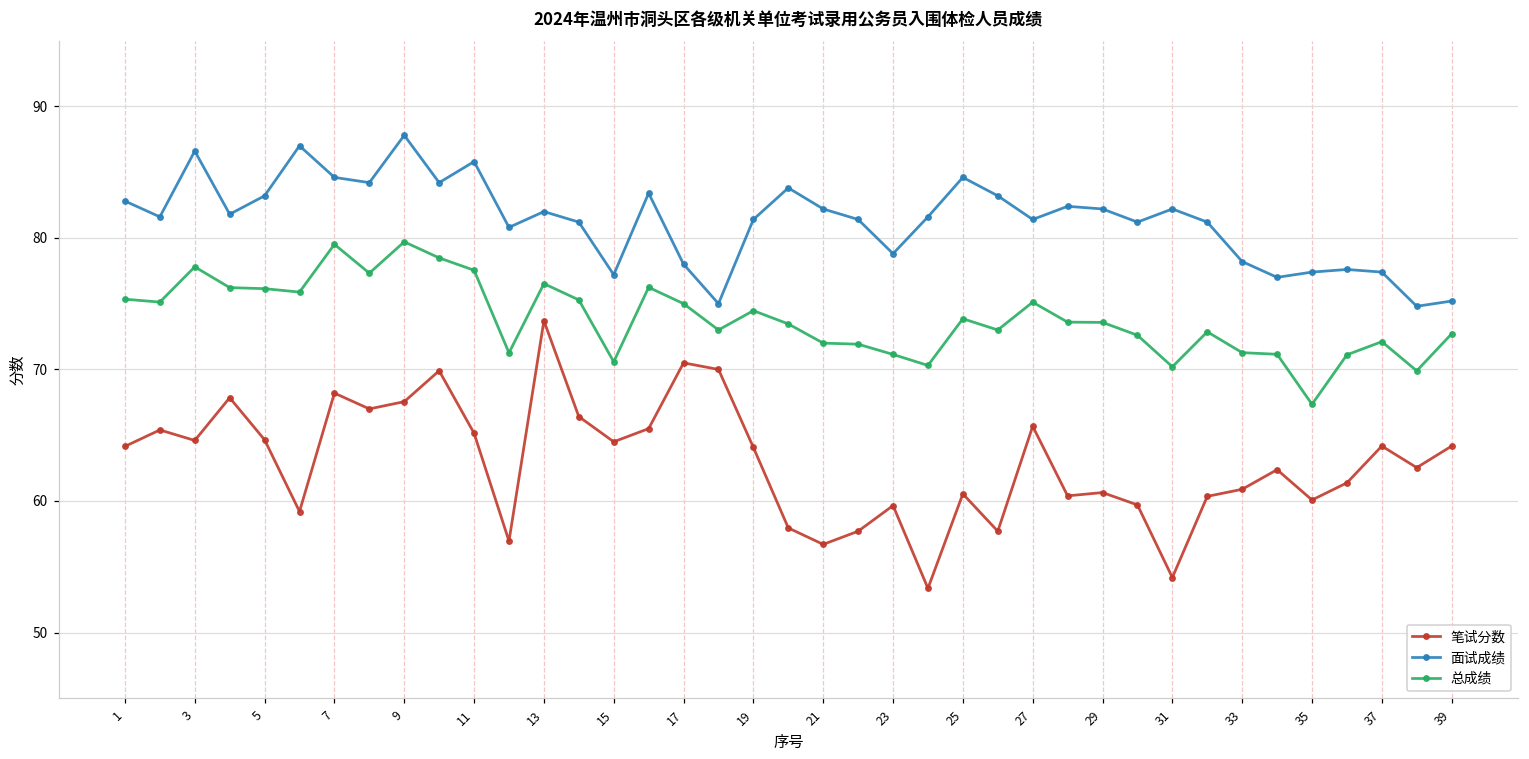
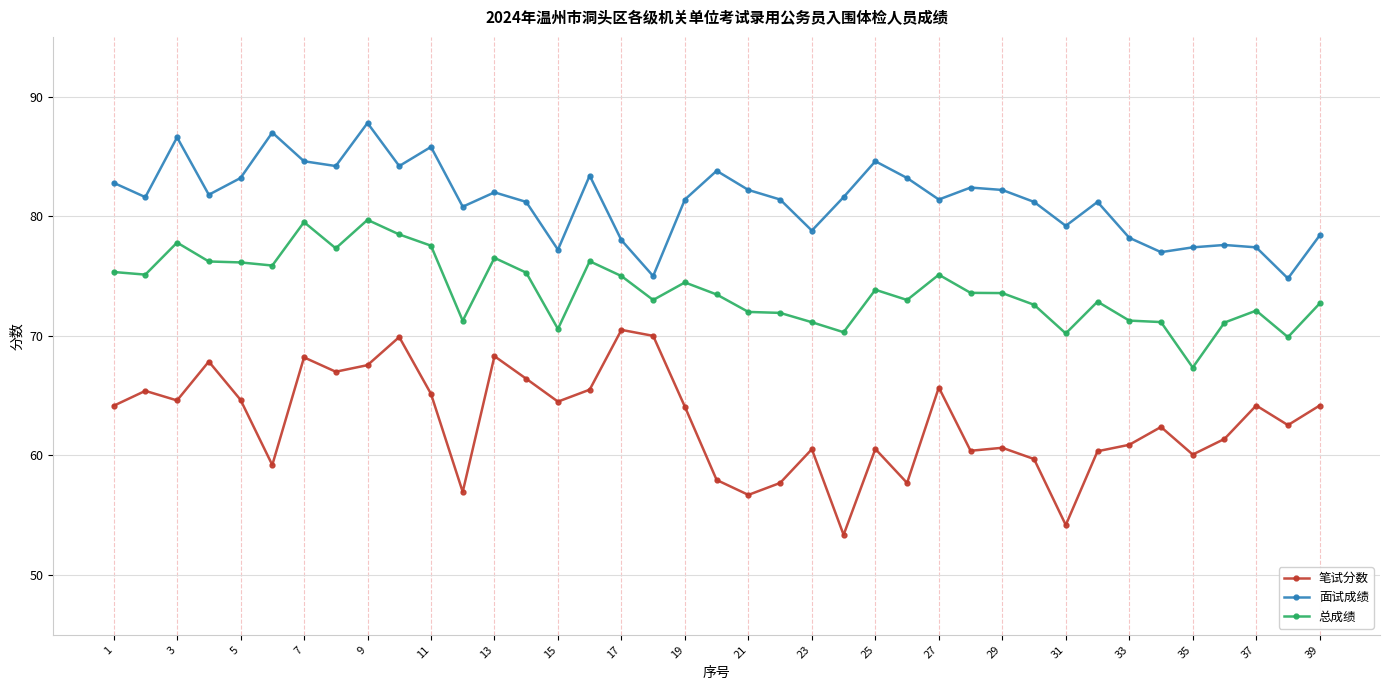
  {
    "笔试分数": {
      "1": 64.2,
      "3": 64.6,
      "5": 64.7,
      "7": 68.2,
      "9": 67.6,
      "11": 65.2,
-     "13": 73.7,
+     "13": 68.3,
      "15": 64.5,
      "17": 70.5,
      "19": 64.1,
      "21": 56.7,
-     "23": 59.7,
+     "23": 60.5,
      "25": 60.5,
      "27": 65.7,
      "29": 60.6,
      "31": 54.2,
      "33": 60.9,
      "35": 60.1,
      "37": 64.2,
      "39": 64.2
    },
    "面试成绩": {
      "1": 82.8,
      "3": 86.6,
      "5": 83.2,
      "7": 84.6,
      "9": 87.8,
      "11": 85.8,
      "13": 82.0,
      "15": 77.2,
      "17": 78.0,
      "19": 81.4,
      "21": 82.2,
      "23": 78.8,
      "25": 84.6,
      "27": 81.4,
      "29": 82.2,
-     "31": 82.2,
+     "31": 79.2,
      "33": 78.2,
      "35": 77.4,
      "37": 77.4,
-     "39": 75.2
+     "39": 78.4
    },
    "总成绩": {
      "1": 75.3,
      "3": 77.8,
      "5": 76.1,
      "7": 79.5,
      "9": 79.7,
      "11": 77.5,
      "13": 76.5,
      "15": 70.6,
      "17": 75.0,
      "19": 74.5,
      "21": 72.0,
      "23": 71.1,
      "25": 73.9,
      "27": 75.1,
      "29": 73.6,
      "31": 70.2,
      "33": 71.3,
      "35": 67.4,
      "37": 72.1,
      "39": 72.7
    }
  }
